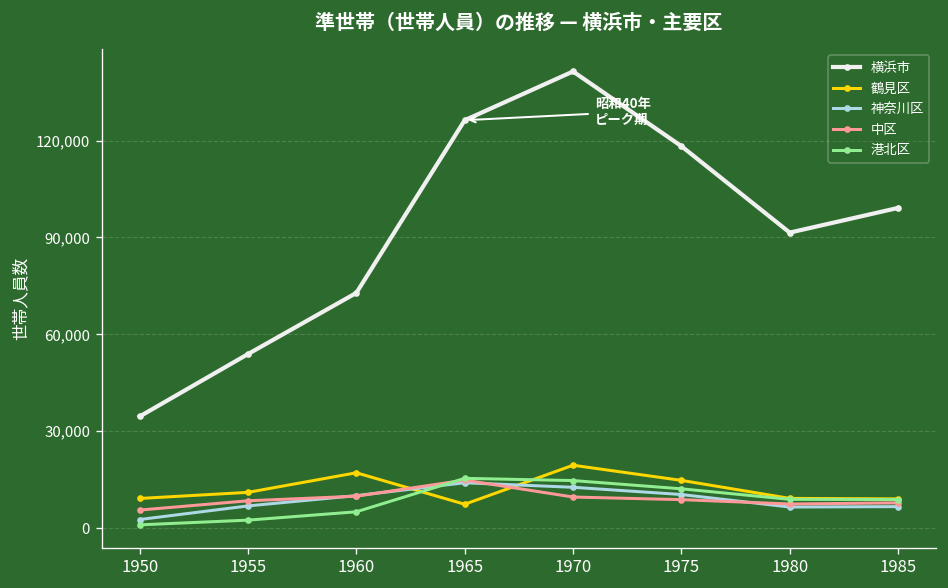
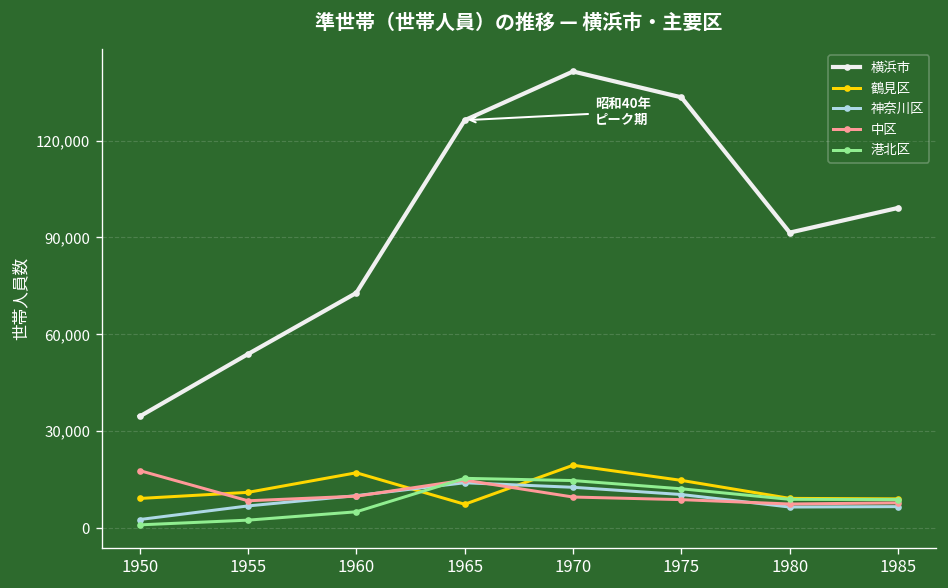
  {
    "横浜市": {
      "1950": "35,000",
      "1955": "54,000",
      "1960": "73,000",
      "1965": "126,000",
      "1970": "141,000",
-     "1975": "118,000",
+     "1975": "133,000",
      "1980": "91,000",
      "1985": "99,000"
    },
    "鶴見区": {
      "1950": "9,000",
      "1955": "11,000",
      "1960": "17,000",
      "1965": "7,000",
      "1970": "19,000",
      "1975": "15,000"
    },
    "神奈川区": {
      "1950": "3,000",
      "1955": "7,000",
      "1970": "13,000",
      "1975": "10,000",
      "1985": "7,000"
    },
    "中区": {
-     "1950": "6,000",
+     "1950": "18,000",
      "1955": "8,000",
      "1970": "10,000",
      "1975": "9,000",
      "1985": "8,000"
    },
    "港北区": {
      "1950": "1,000",
      "1955": "3,000",
      "1960": "5,000",
      "1970": "15,000",
      "1975": "12,000"
    }
  }
